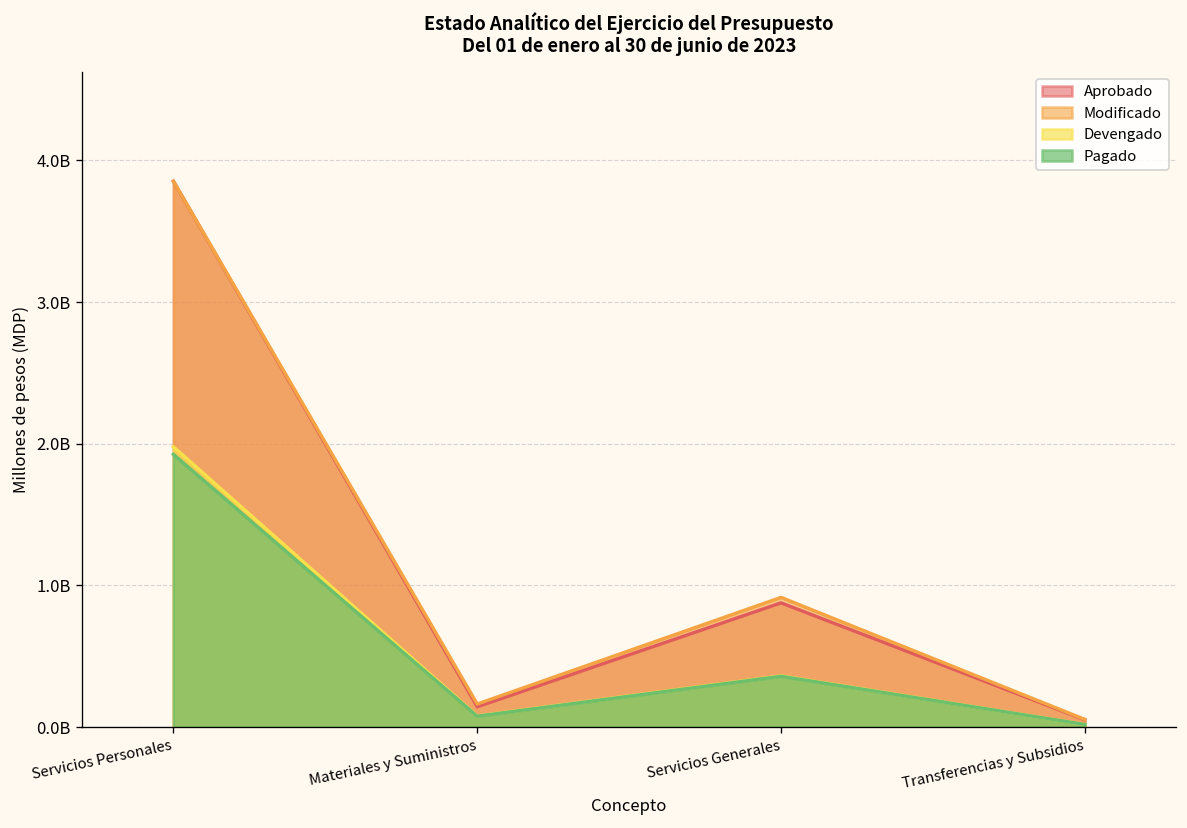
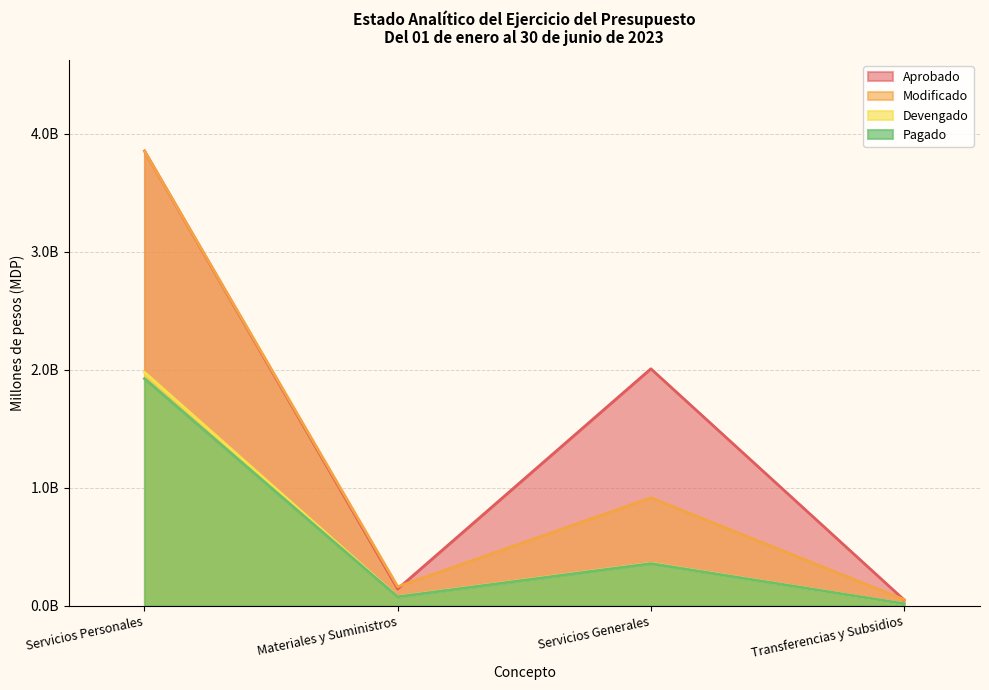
  {
    "Aprobado": {
-     "Servicios Generales": 880000000
+     "Servicios Generales": 2010000000
    },
    "Pagado": {
      "Servicios Personales": 1920000000
    }
  }
